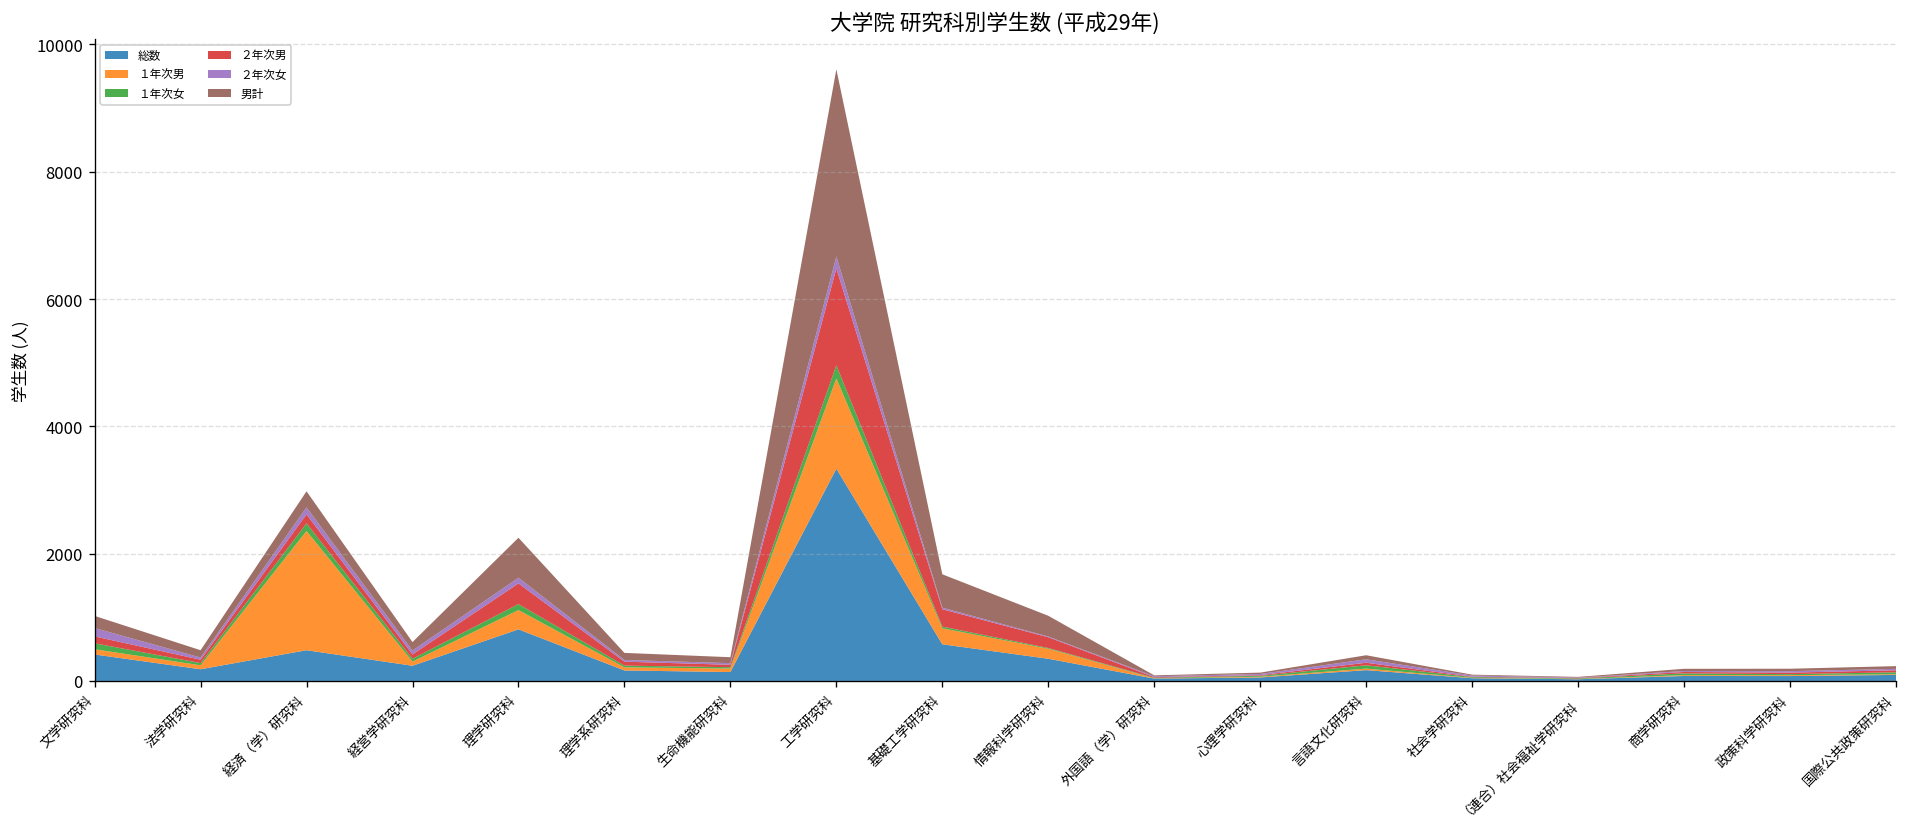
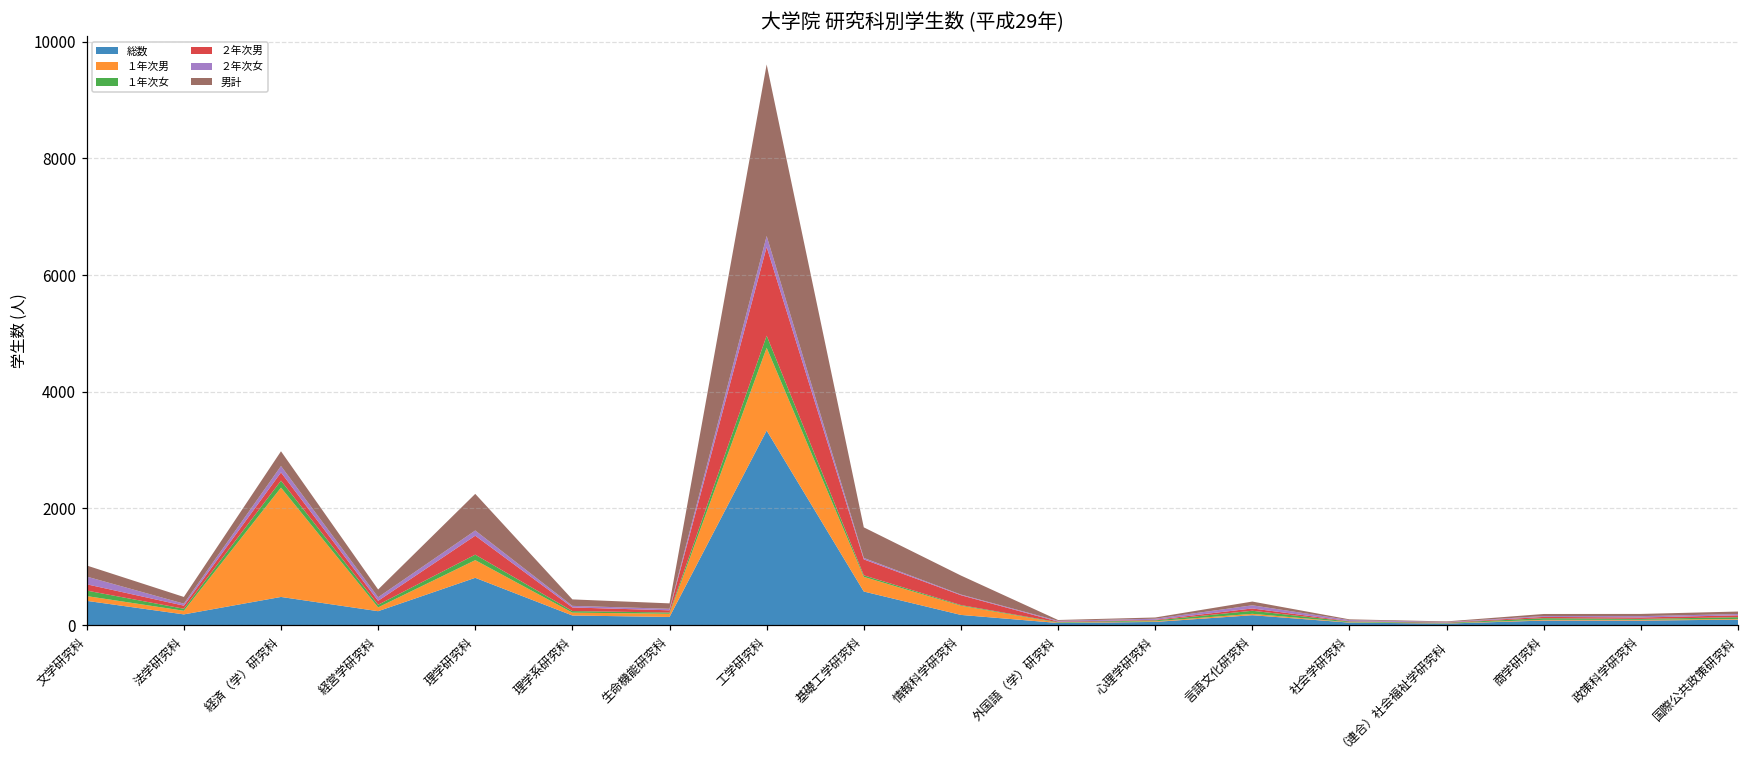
  {
    "総数": {
      "文学研究科": 400,
      "法学研究科": 200,
      "経済（学）研究科": 500,
      "経営学研究科": 200,
      "理学研究科": 800,
      "理学系研究科": 200,
      "生命機能研究科": 100,
      "工学研究科": 3300,
      "基礎工学研究科": 600,
-     "情報科学研究科": 300
+     "情報科学研究科": 200
    },
    "１年次男": {
      "文学研究科": 100,
      "経済（学）研究科": 1900,
      "理学研究科": 300,
      "工学研究科": 1400
    },
    "１年次女": {
      "文学研究科": 100,
      "経済（学）研究科": 100,
      "理学研究科": 100,
      "工学研究科": 200
    },
    "２年次男": {
      "文学研究科": 100,
      "経済（学）研究科": 100,
      "経営学研究科": 100,
      "理学研究科": 300,
      "工学研究科": 1500
    },
    "２年次女": {
      "文学研究科": 100,
      "経済（学）研究科": 100,
      "経営学研究科": 100,
      "理学研究科": 100,
      "工学研究科": 200,
      "言語文化研究科": 100
    },
    "男計": {
      "文学研究科": 200,
      "法学研究科": 100,
      "経済（学）研究科": 300,
      "経営学研究科": 100,
      "理学研究科": 600,
      "理学系研究科": 100,
      "生命機能研究科": 100,
      "工学研究科": 2900,
      "基礎工学研究科": 500,
      "情報科学研究科": 300,
      "言語文化研究科": 100
    }
  }
